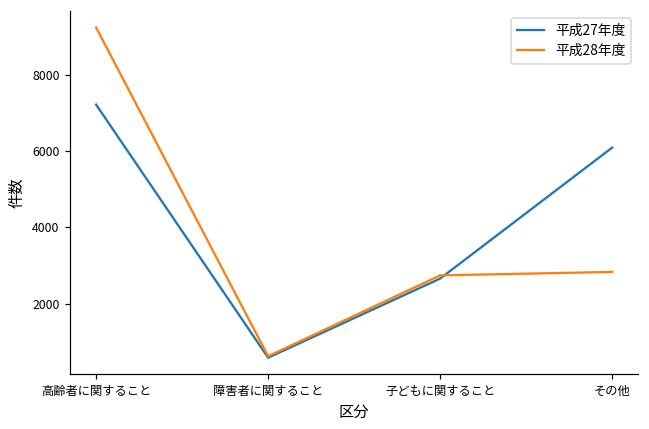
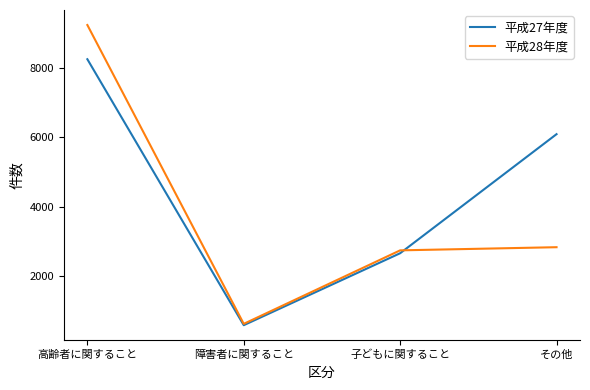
  {
    "平成27年度": {
-     "高齢者に関すること": 7200,
+     "高齢者に関すること": 8300,
      "子どもに関すること": 2700,
      "その他": 6100
    },
    "平成28年度": {
      "高齢者に関すること": 9200,
      "子どもに関すること": 2700,
      "その他": 2800
    }
  }
